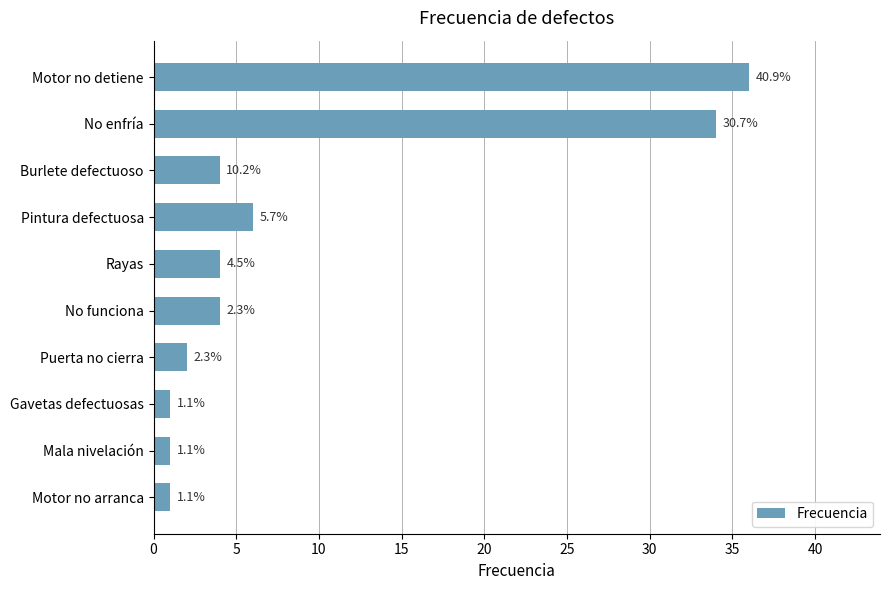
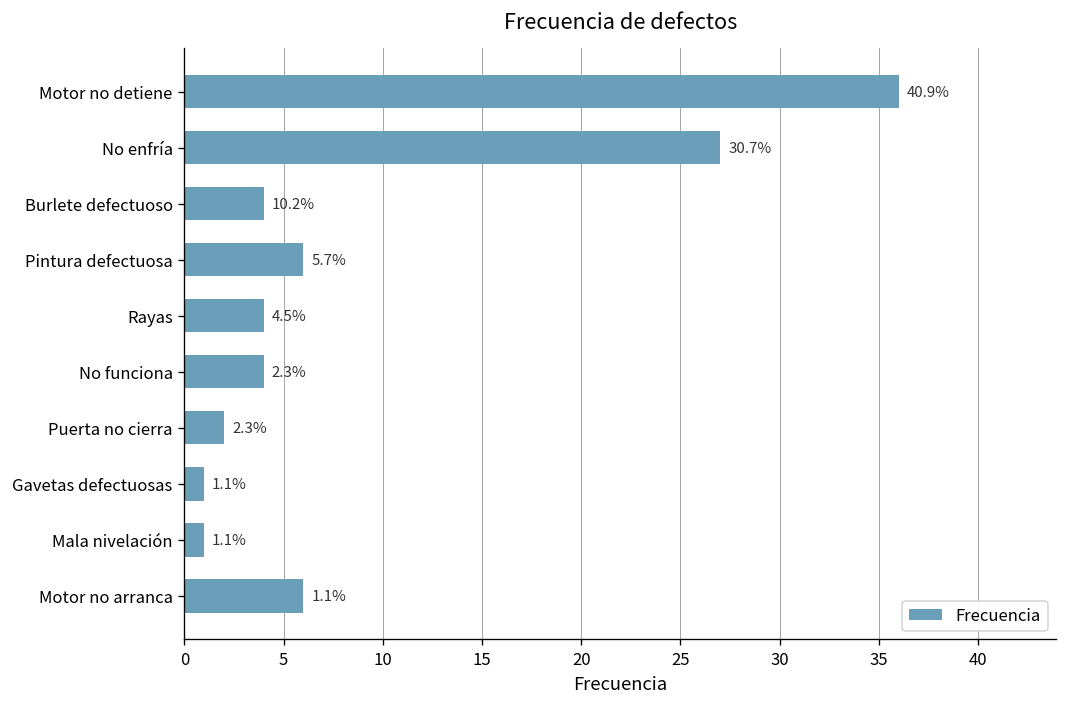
  {
-   "No enfría": 34,
-   "Motor no arranca": 1
+   "No enfría": 27,
+   "Motor no arranca": 6
  }
